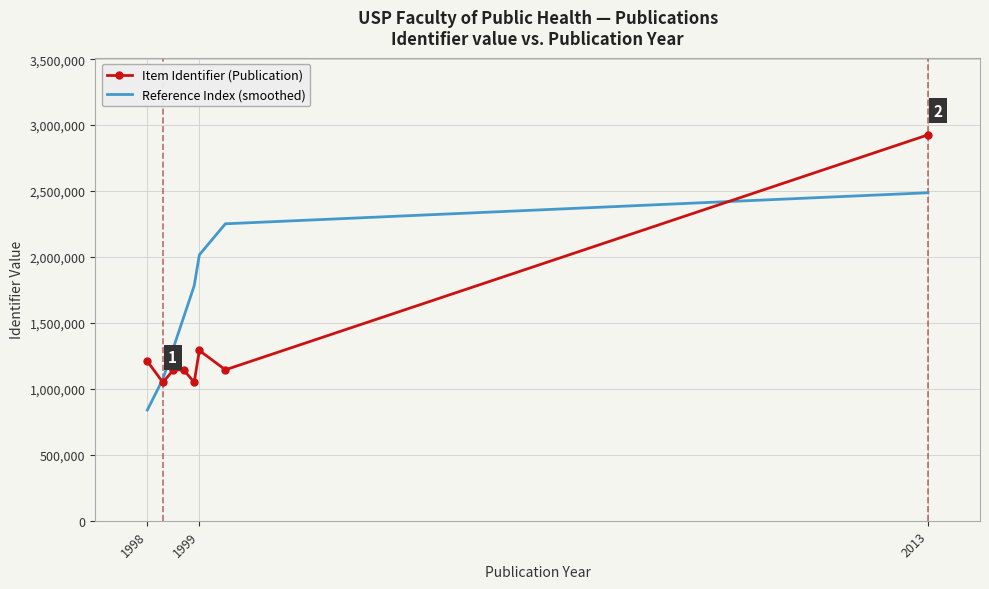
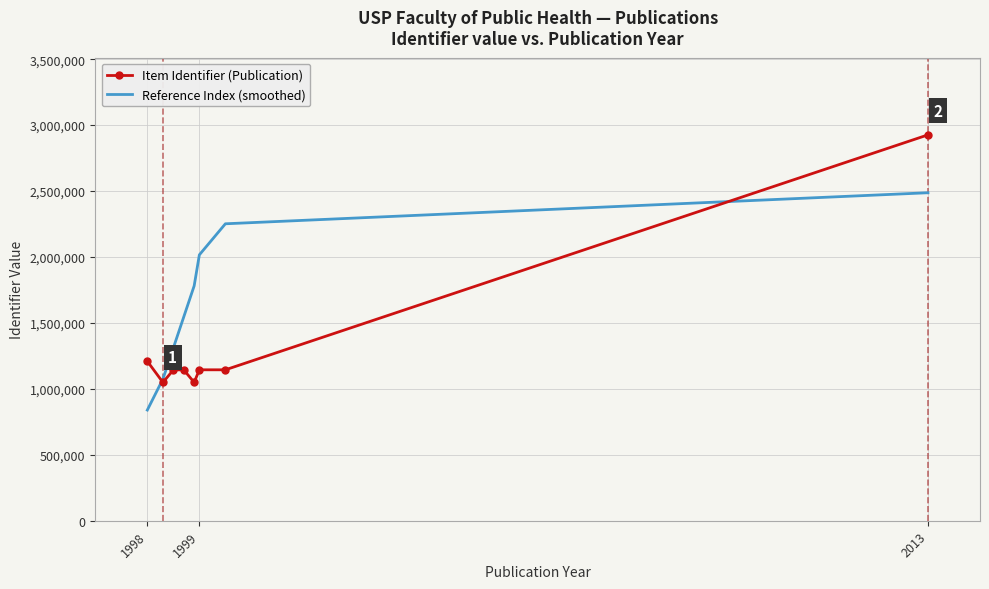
  {
    "Item Identifier (Publication)": {
      "1998": "1,210,000",
-     "1999": "1,290,000"
+     "1999": "1,140,000"
    },
    "Reference Index (smoothed)": {
      "1998": "840,000",
      "1999": "2,020,000",
      "2013": "2,490,000"
    }
  }
